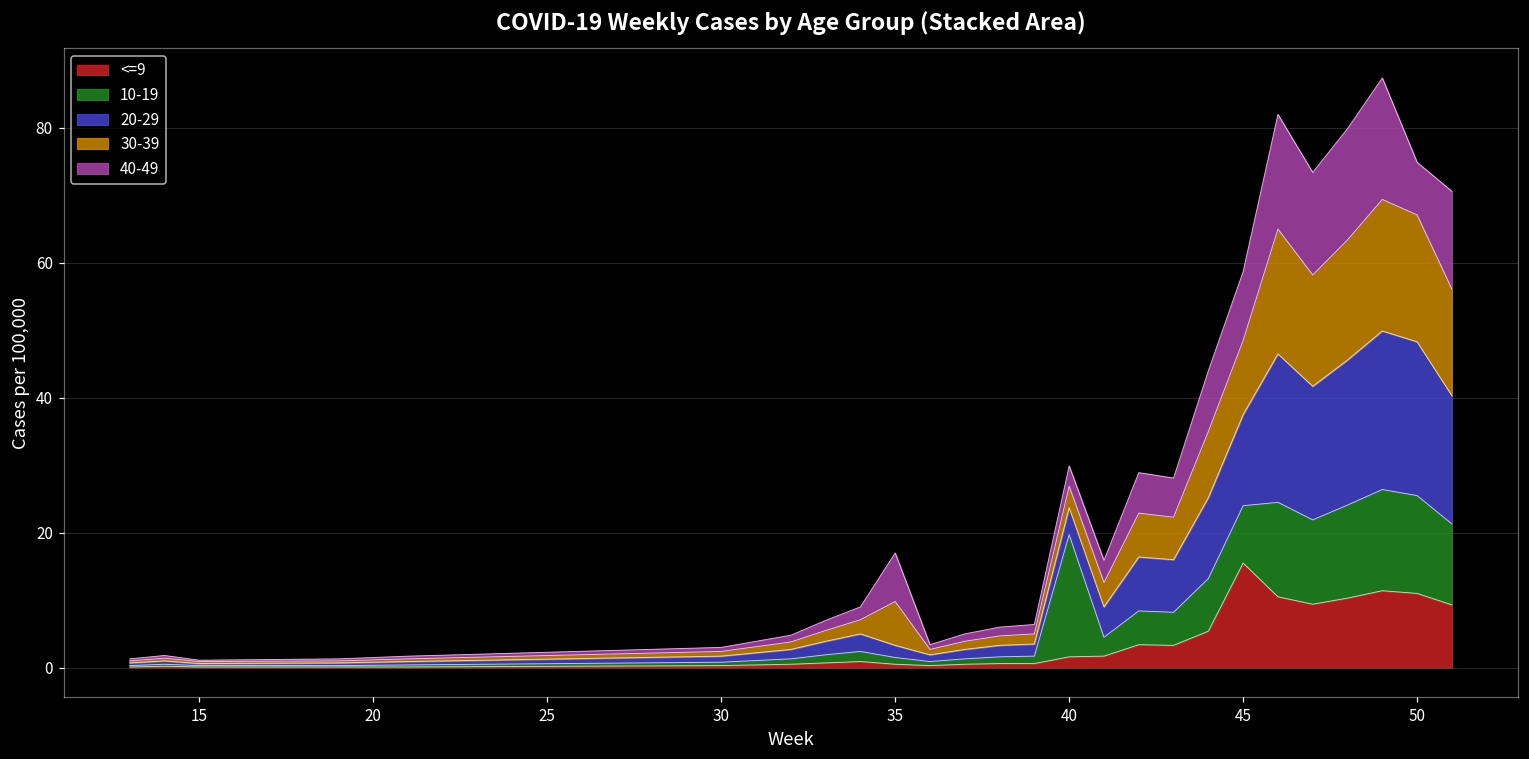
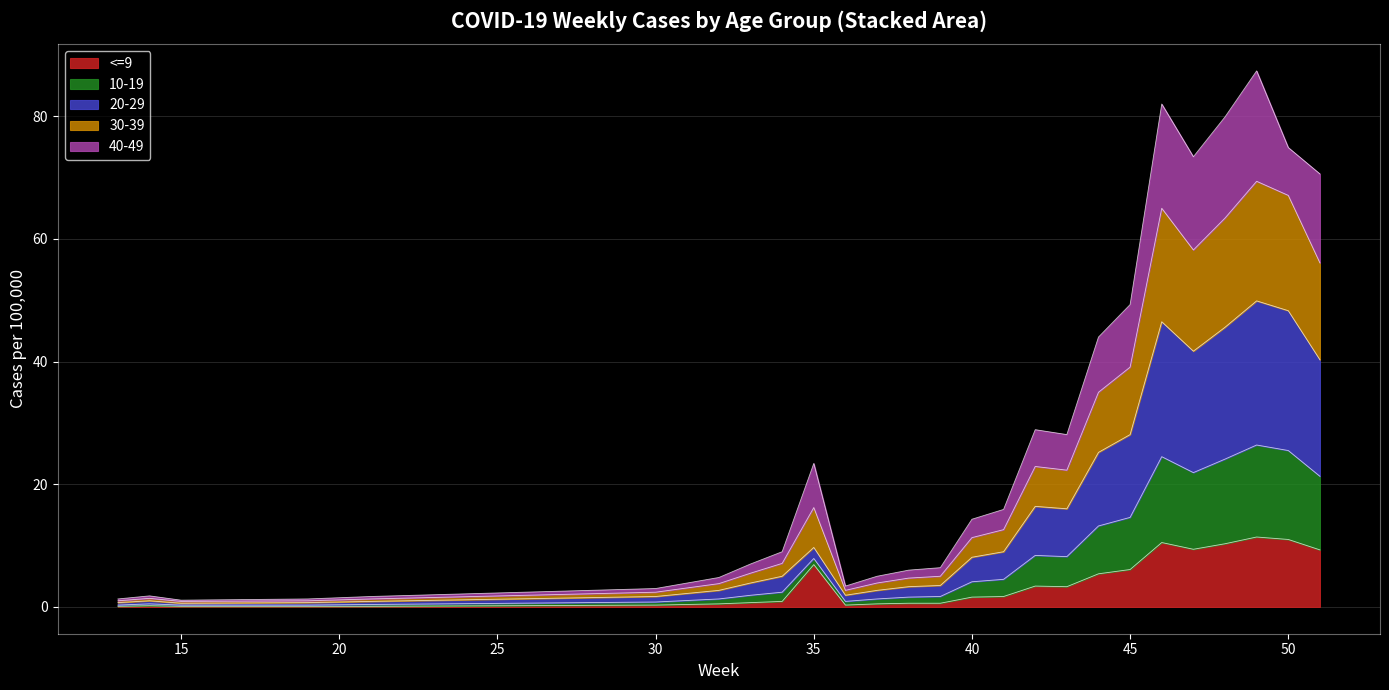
  {
    "<=9": {
      "30": 0,
-     "35": 1,
+     "35": 7,
      "40": 2,
-     "45": 16,
+     "45": 6,
      "50": 11
    },
    "10-19": {
      "30": 1,
      "35": 1,
-     "40": 18,
+     "40": 2,
      "45": 9,
      "50": 15
    },
    "20-29": {
      "30": 1,
      "35": 2,
      "40": 4,
      "45": 14,
      "50": 23
    },
    "30-39": {
      "30": 1,
      "35": 7,
      "40": 3,
      "45": 11,
      "50": 19
    },
    "40-49": {
      "30": 1,
      "35": 7,
      "40": 3,
      "45": 10,
      "50": 8
    }
  }
